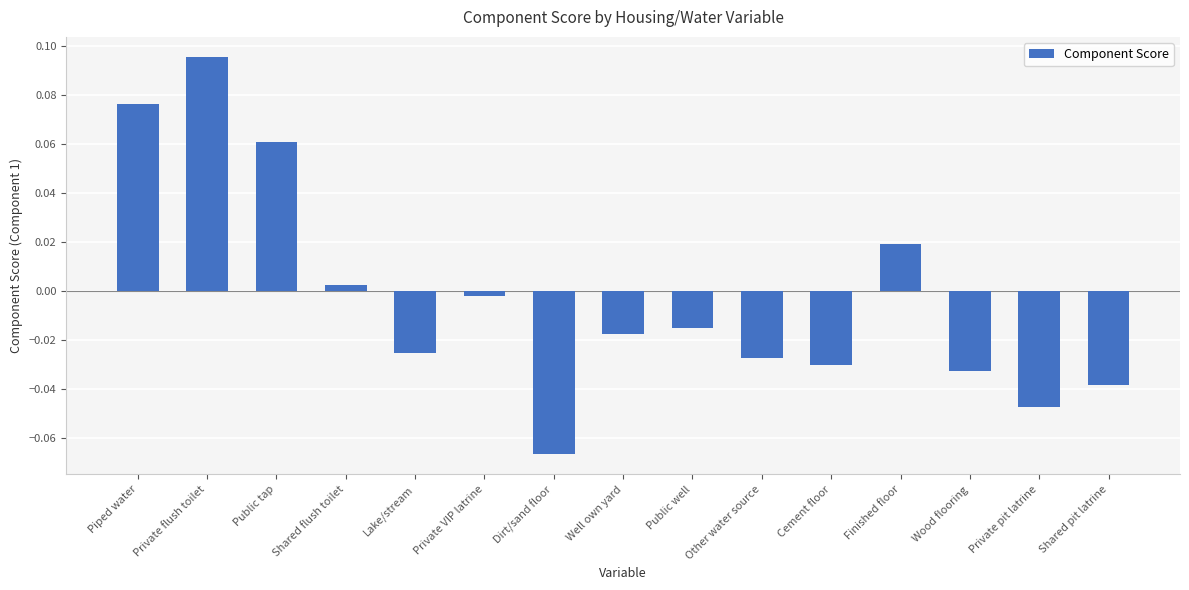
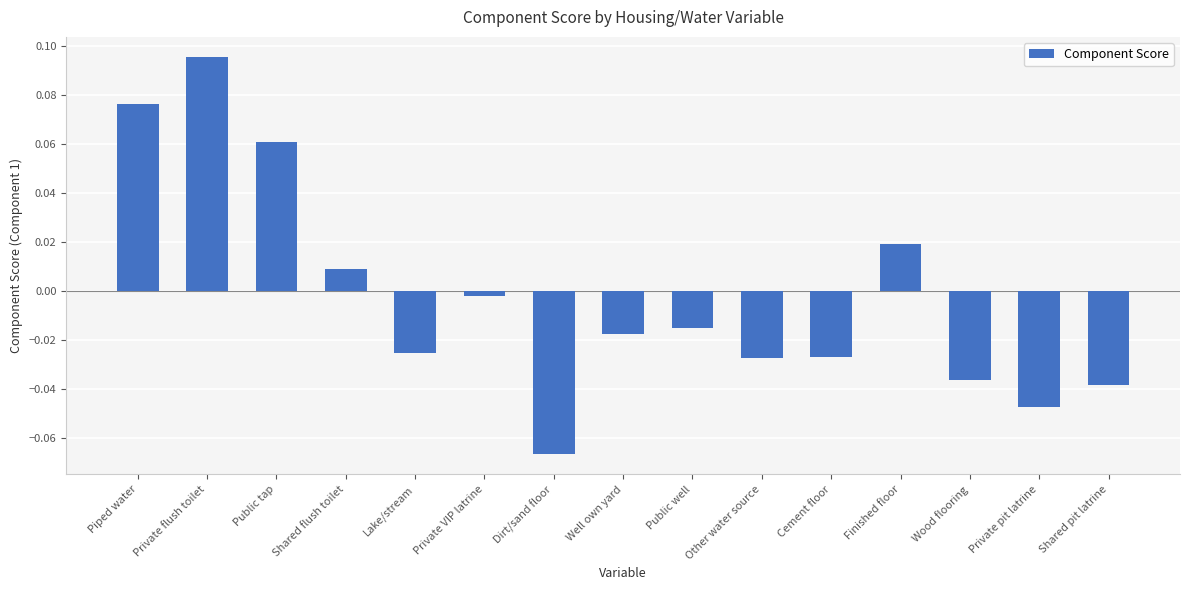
  {
    "Piped water": 0.076,
    "Private flush toilet": 0.095,
    "Public tap": 0.061,
-   "Shared flush toilet": 0.002,
+   "Shared flush toilet": 0.009,
    "Lake/stream": -0.025,
    "Private VIP latrine": -0.002,
    "Dirt/sand floor": -0.067,
    "Well own yard": -0.018,
    "Public well": -0.015,
    "Other water source": -0.027,
-   "Cement floor": -0.030,
+   "Cement floor": -0.027,
    "Finished floor": 0.019,
-   "Wood flooring": -0.033,
+   "Wood flooring": -0.036,
    "Private pit latrine": -0.048,
    "Shared pit latrine": -0.039
  }
